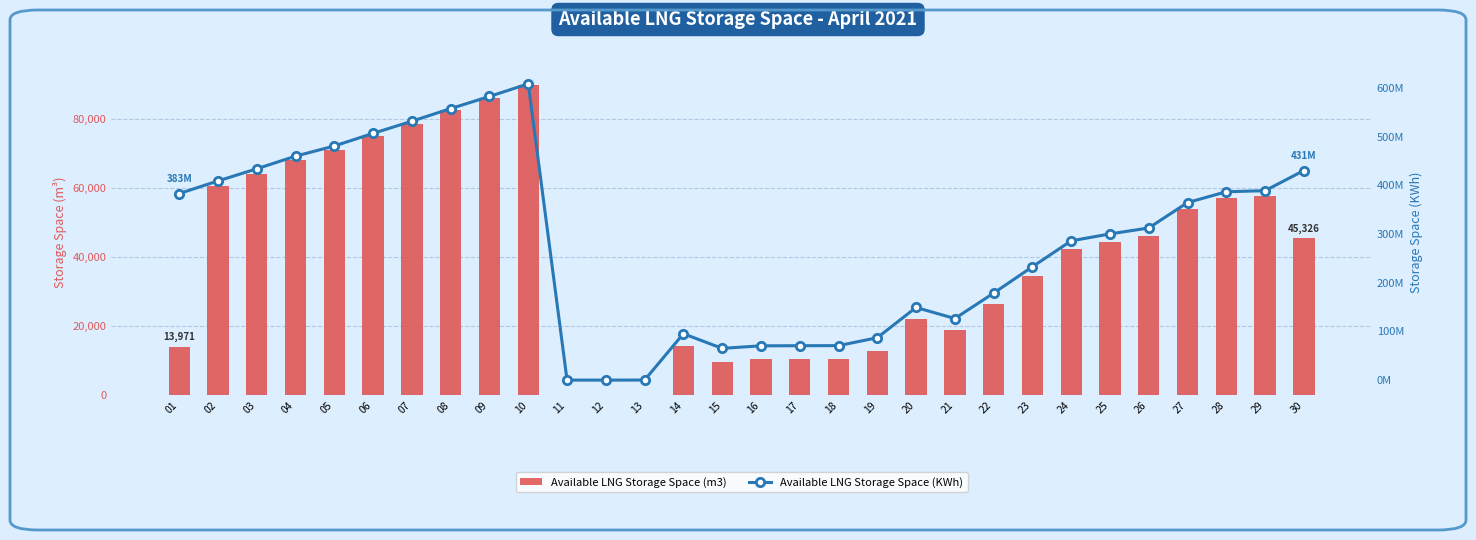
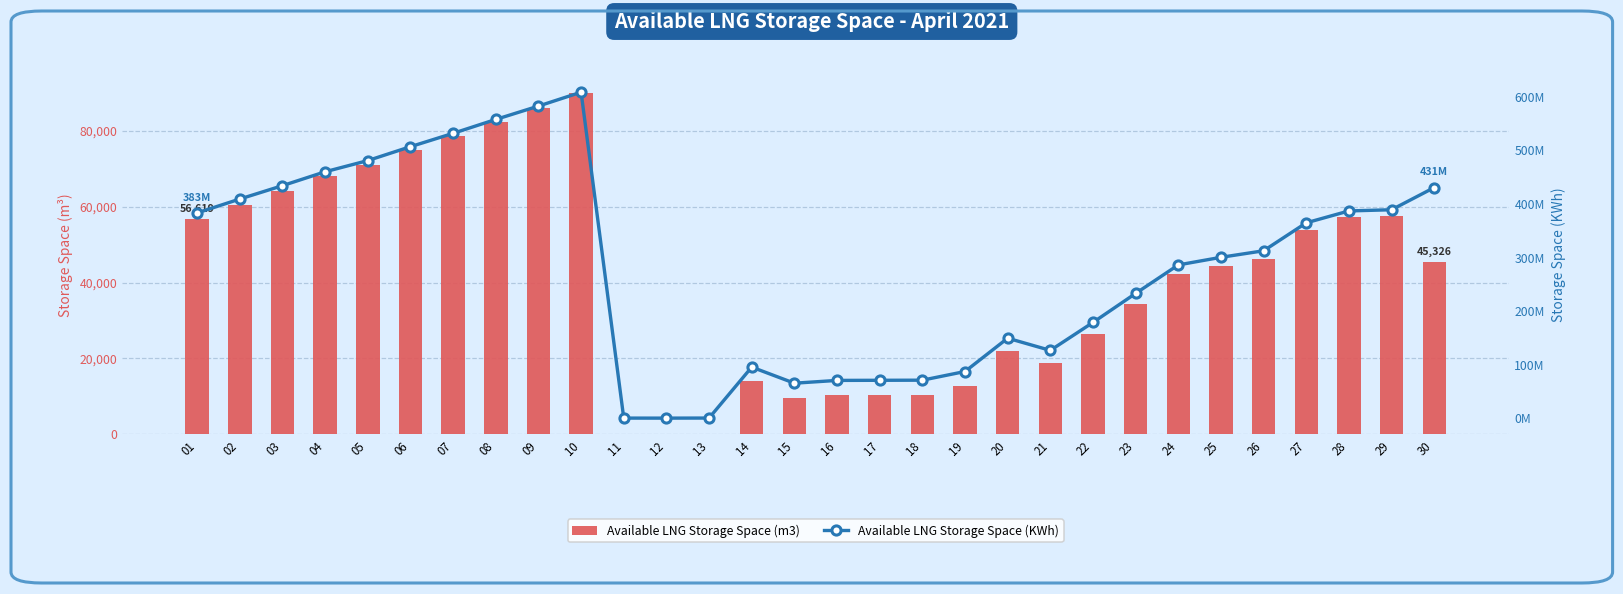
  {
    "Available LNG Storage Space (m3)": {
-     "01": "13,971",
+     "01": "56,619",
      "30": "45,326"
    },
    "Available LNG Storage Space (KWh)": {
      "01": "383M",
      "30": "431M"
    }
  }
